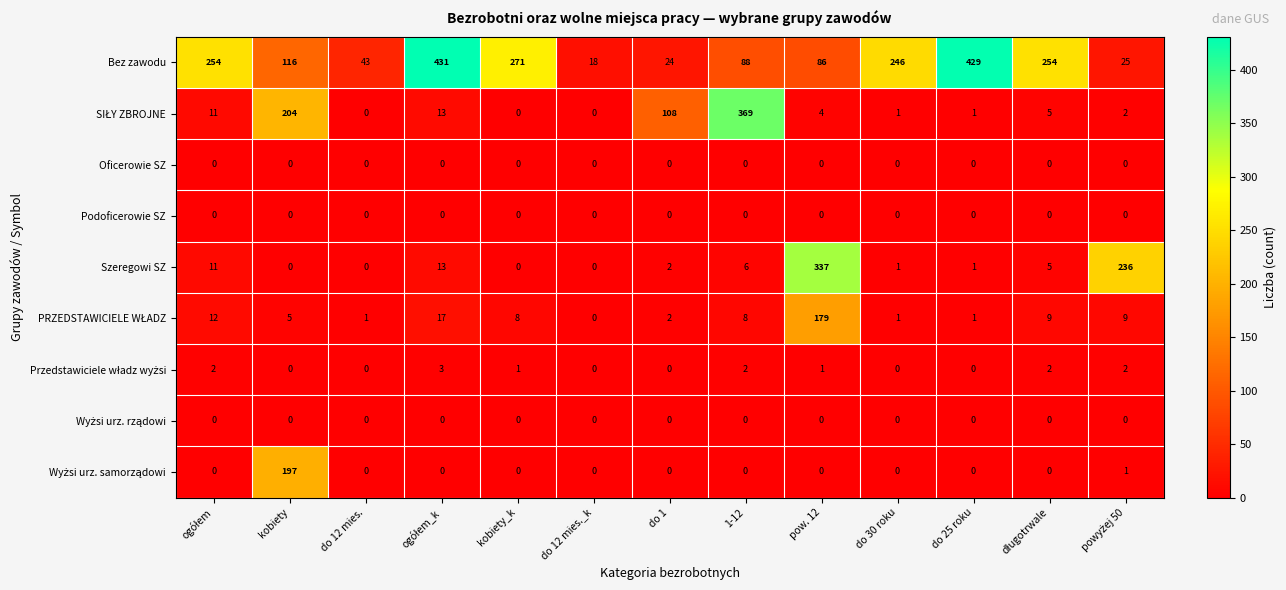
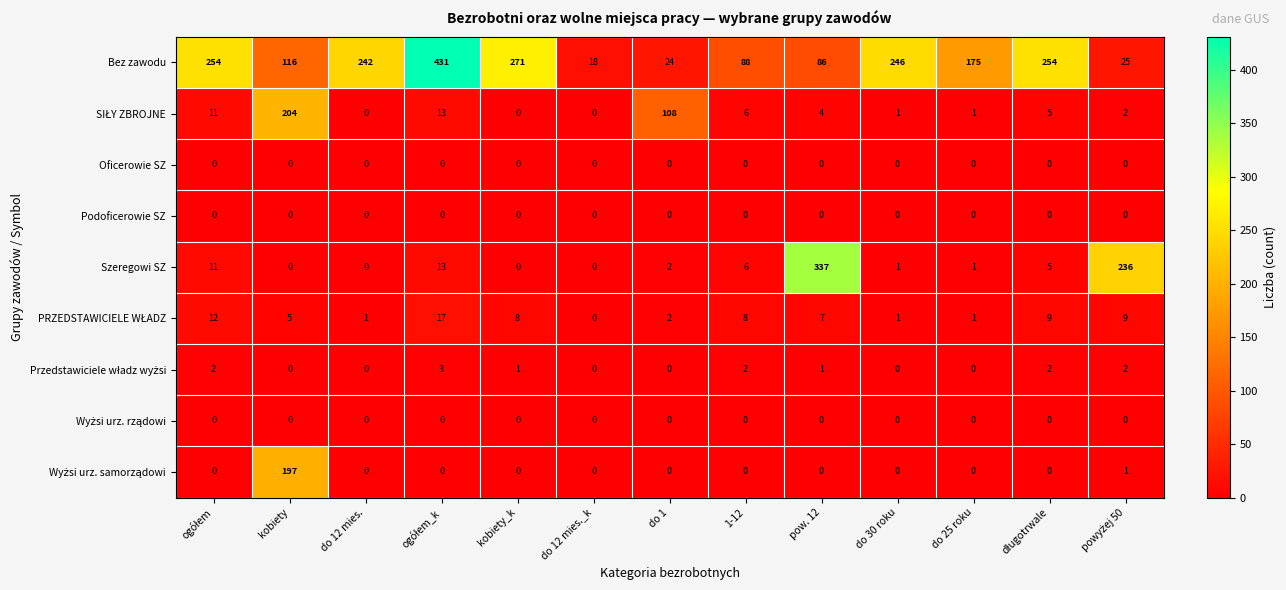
  {
    "Bez zawodu": {
      "ogółem": 254,
      "kobiety": 116,
-     "do 12 mies.": 43,
+     "do 12 mies.": 242,
      "ogółem_k": 431,
      "kobiety_k": 271,
      "do 12 mies._k": 18,
      "do 1": 24,
      "1-12": 88,
      "pow. 12": 86,
      "do 30 roku": 246,
-     "do 25 roku": 429,
+     "do 25 roku": 175,
      "długotrwale": 254,
      "powyżej 50": 25
    },
    "SIŁY ZBROJNE": {
      "ogółem": 11,
      "kobiety": 204,
      "do 12 mies.": 0,
      "ogółem_k": 13,
      "kobiety_k": 0,
      "do 12 mies._k": 0,
      "do 1": 108,
-     "1-12": 369,
+     "1-12": 6,
      "pow. 12": 4,
      "do 30 roku": 1,
      "do 25 roku": 1,
      "długotrwale": 5,
      "powyżej 50": 2
    },
    "Oficerowie SZ": {
      "ogółem": 0,
      "kobiety": 0,
      "do 12 mies.": 0,
      "ogółem_k": 0,
      "kobiety_k": 0,
      "do 12 mies._k": 0,
      "do 1": 0,
      "1-12": 0,
      "pow. 12": 0,
      "do 30 roku": 0,
      "do 25 roku": 0,
      "długotrwale": 0,
      "powyżej 50": 0
    },
    "Podoficerowie SZ": {
      "ogółem": 0,
      "kobiety": 0,
      "do 12 mies.": 0,
      "ogółem_k": 0,
      "kobiety_k": 0,
      "do 12 mies._k": 0,
      "do 1": 0,
      "1-12": 0,
      "pow. 12": 0,
      "do 30 roku": 0,
      "do 25 roku": 0,
      "długotrwale": 0,
      "powyżej 50": 0
    },
    "Szeregowi SZ": {
      "ogółem": 11,
      "kobiety": 0,
      "do 12 mies.": 0,
      "ogółem_k": 13,
      "kobiety_k": 0,
      "do 12 mies._k": 0,
      "do 1": 2,
      "1-12": 6,
      "pow. 12": 337,
      "do 30 roku": 1,
      "do 25 roku": 1,
      "długotrwale": 5,
      "powyżej 50": 236
    },
    "PRZEDSTAWICIELE WŁADZ": {
      "ogółem": 12,
      "kobiety": 5,
      "do 12 mies.": 1,
      "ogółem_k": 17,
      "kobiety_k": 8,
      "do 12 mies._k": 0,
      "do 1": 2,
      "1-12": 8,
-     "pow. 12": 179,
+     "pow. 12": 7,
      "do 30 roku": 1,
      "do 25 roku": 1,
      "długotrwale": 9,
      "powyżej 50": 9
    },
    "Przedstawiciele władz wyżsi": {
      "ogółem": 2,
      "kobiety": 0,
      "do 12 mies.": 0,
      "ogółem_k": 3,
      "kobiety_k": 1,
      "do 12 mies._k": 0,
      "do 1": 0,
      "1-12": 2,
      "pow. 12": 1,
      "do 30 roku": 0,
      "do 25 roku": 0,
      "długotrwale": 2,
      "powyżej 50": 2
    },
    "Wyżsi urz. rządowi": {
      "ogółem": 0,
      "kobiety": 0,
      "do 12 mies.": 0,
      "ogółem_k": 0,
      "kobiety_k": 0,
      "do 12 mies._k": 0,
      "do 1": 0,
      "1-12": 0,
      "pow. 12": 0,
      "do 30 roku": 0,
      "do 25 roku": 0,
      "długotrwale": 0,
      "powyżej 50": 0
    },
    "Wyżsi urz. samorządowi": {
      "ogółem": 0,
      "kobiety": 197,
      "do 12 mies.": 0,
      "ogółem_k": 0,
      "kobiety_k": 0,
      "do 12 mies._k": 0,
      "do 1": 0,
      "1-12": 0,
      "pow. 12": 0,
      "do 30 roku": 0,
      "do 25 roku": 0,
      "długotrwale": 0,
      "powyżej 50": 1
    }
  }
